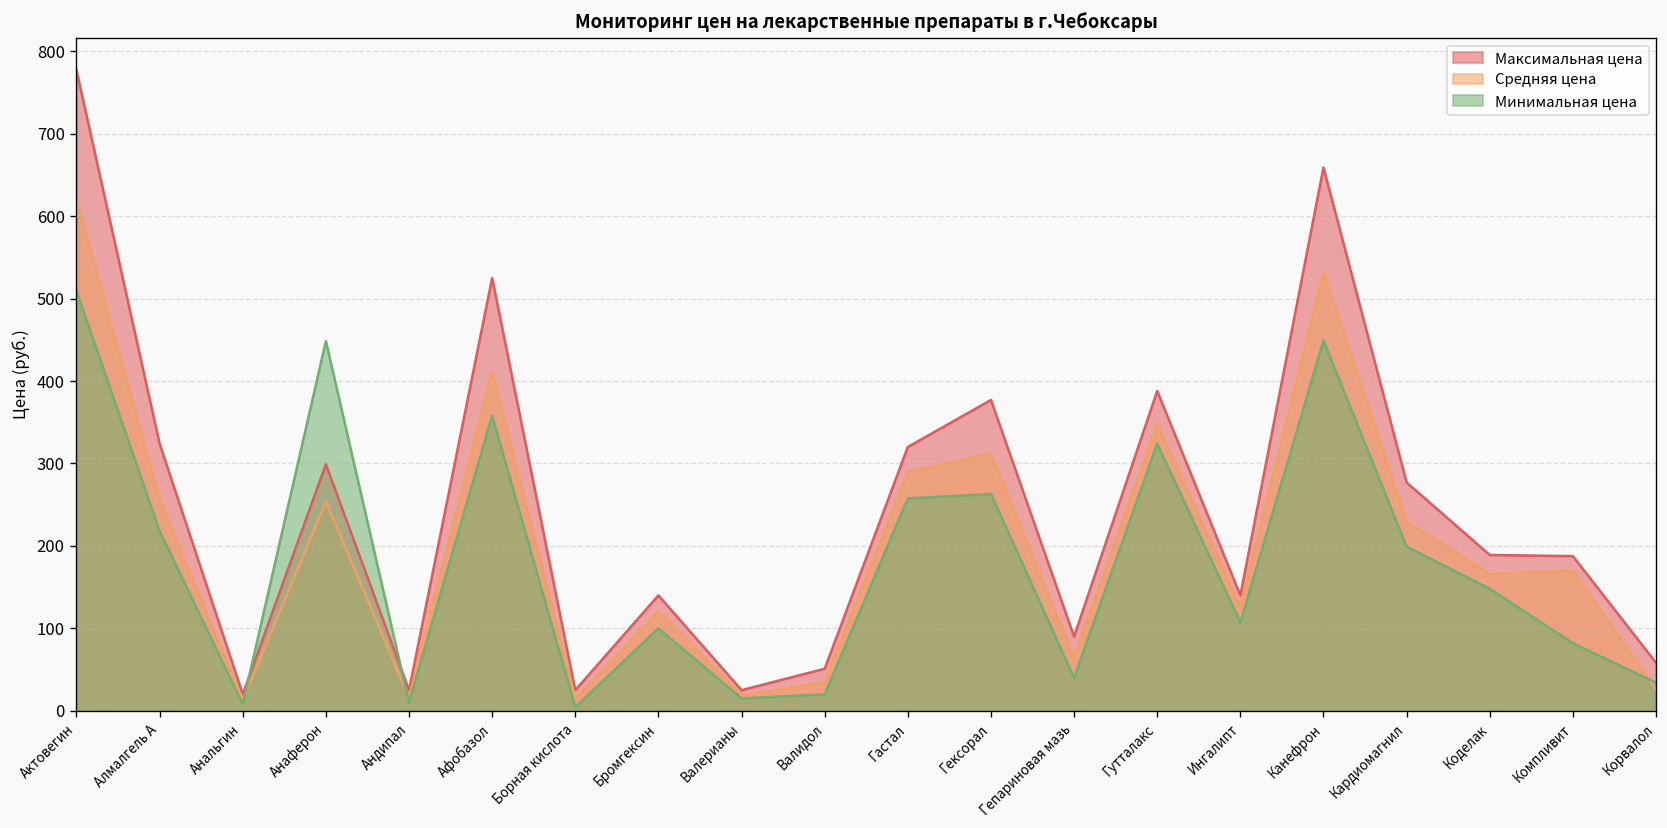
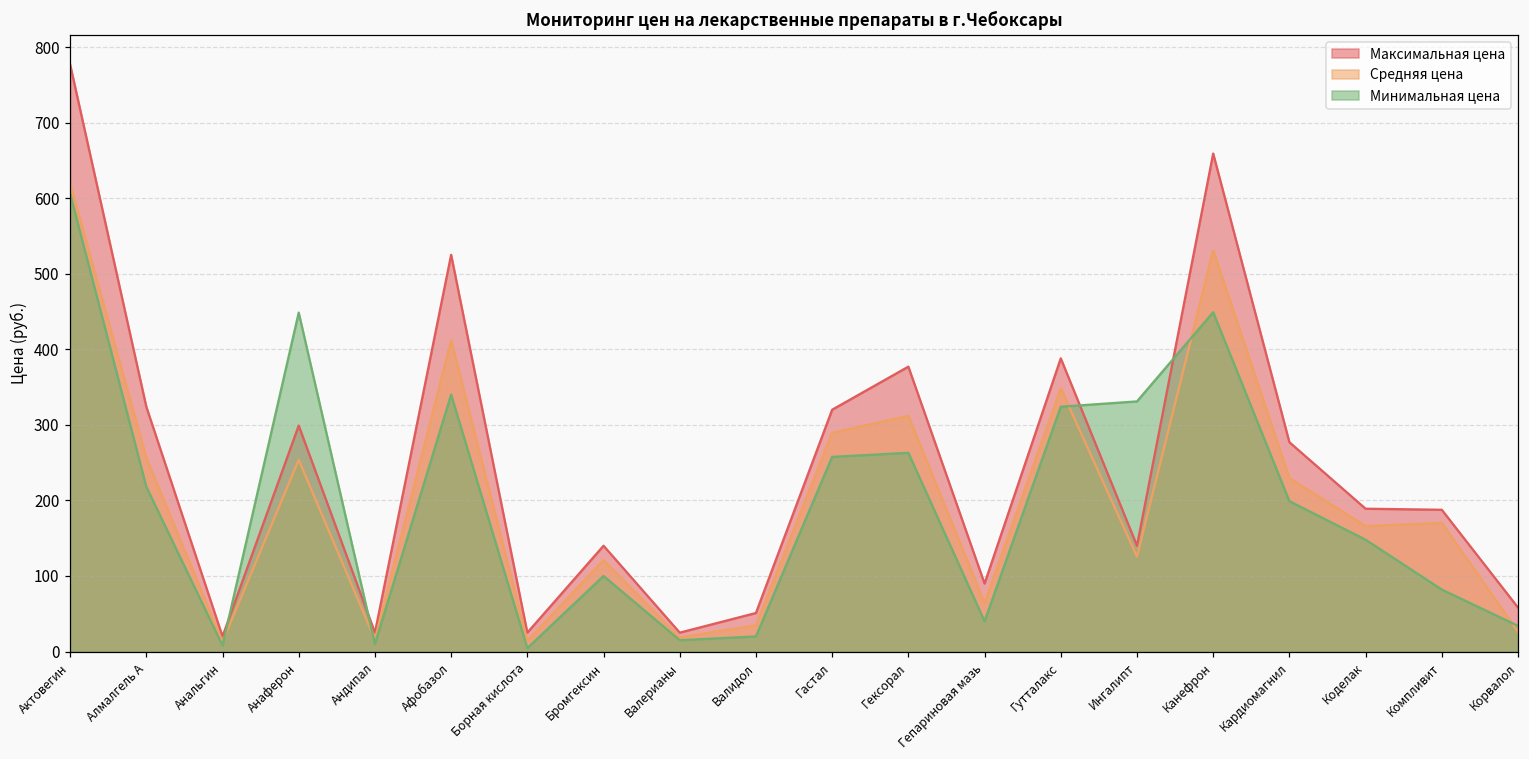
  {
    "Минимальная цена": {
-     "Актовегин": 510,
+     "Актовегин": 610,
      "Алмалгель А": 220,
      "Анальгин": 10,
      "Анаферон": 450,
      "Андипал": 10,
-     "Афобазол": 360,
+     "Афобазол": 340,
      "Борная кислота": 0,
      "Бромгексин": 100,
      "Валидол": 20,
      "Гастал": 260,
      "Гексорал": 260,
      "Гепариновая мазь": 40,
      "Гутталакс": 320,
-     "Ингалипт": 110,
+     "Ингалипт": 330,
      "Канефрон": 450,
      "Кардиомагнил": 200,
      "Коделак": 150,
      "Компливит": 80,
      "Корвалол": 30
    }
  }
